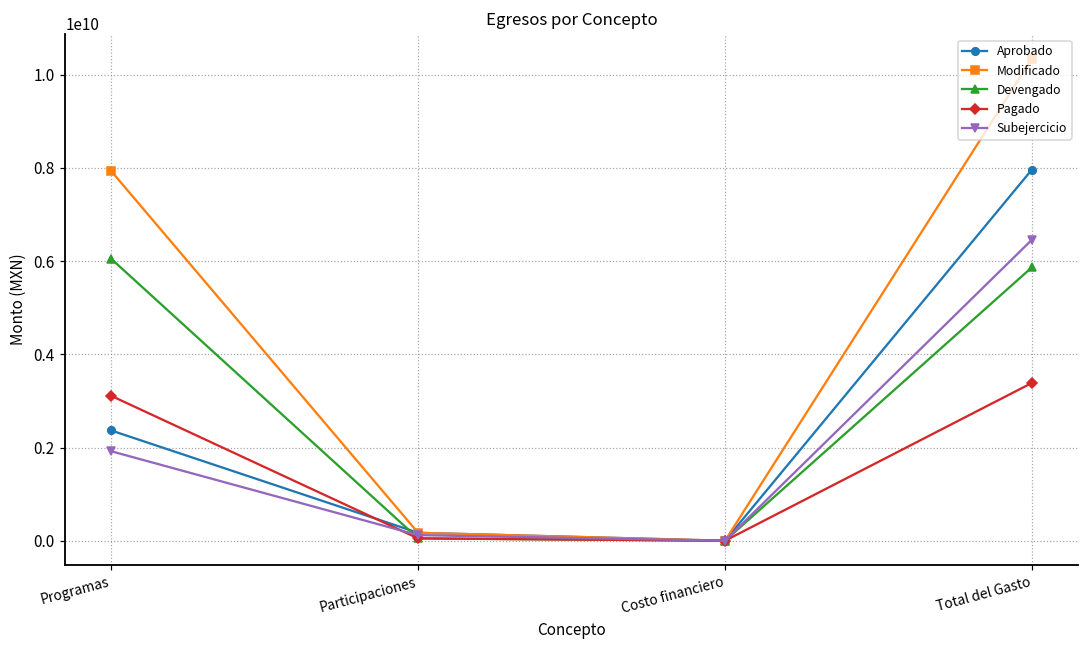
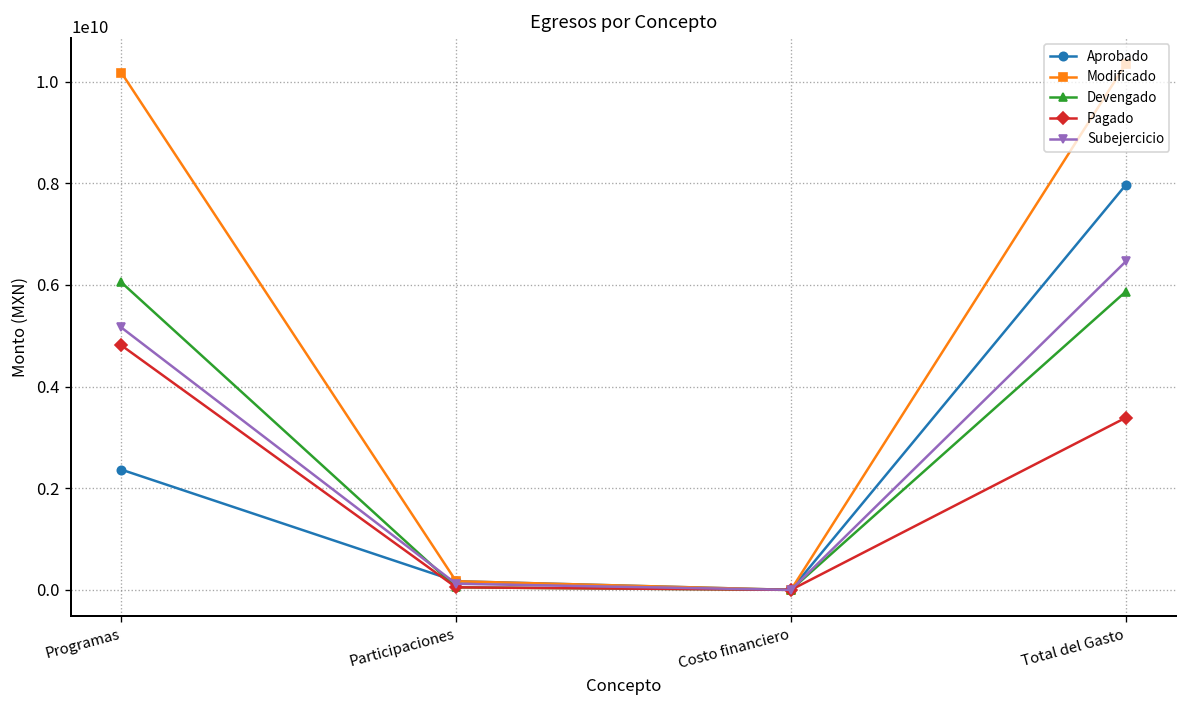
  {
    "Aprobado": {
      "Programas": 2400000000,
      "Total del Gasto": 8000000000
    },
    "Modificado": {
-     "Programas": 7900000000
+     "Programas": 10200000000
    },
    "Devengado": {
      "Programas": 6100000000,
      "Total del Gasto": 5900000000
    },
    "Pagado": {
-     "Programas": 3100000000,
+     "Programas": 4800000000,
      "Total del Gasto": 3400000000
    },
    "Subejercicio": {
-     "Programas": 1900000000,
+     "Programas": 5200000000,
      "Total del Gasto": 6500000000
    }
  }
